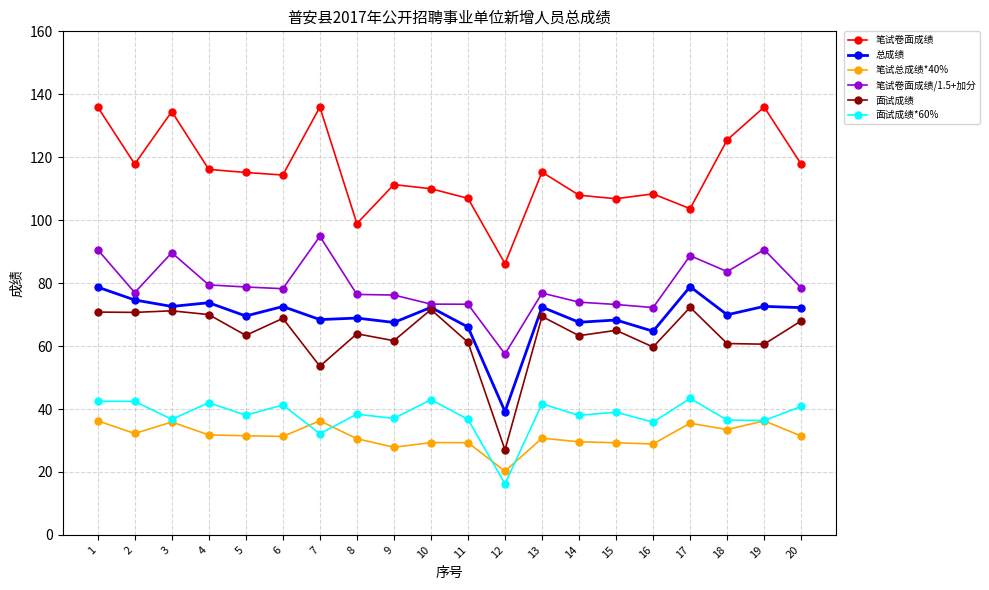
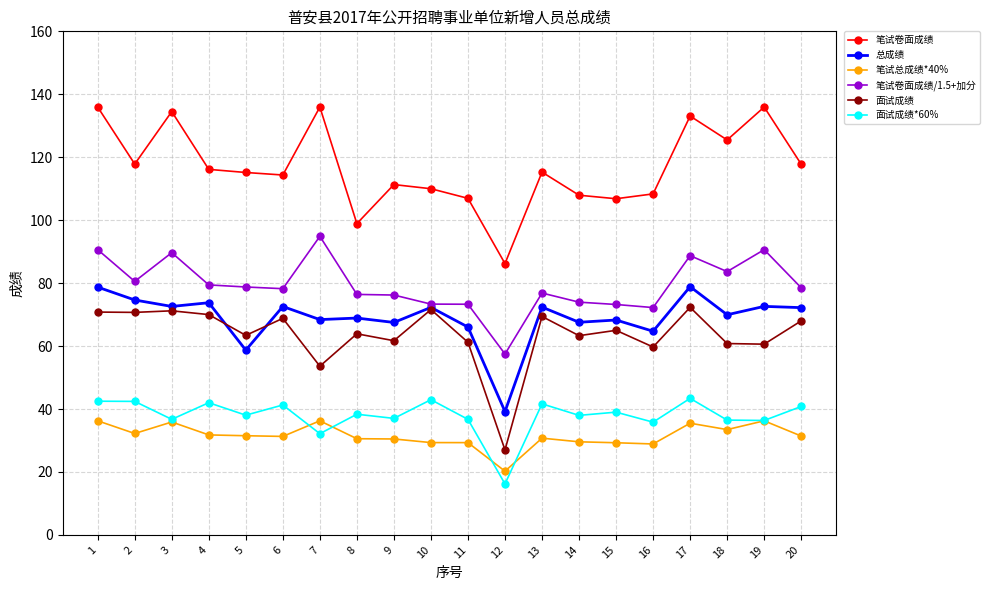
  {
    "笔试卷面成绩": {
      "1": 136,
      "2": 118,
      "3": 135,
      "4": 116,
      "5": 115,
      "6": 114,
      "7": 136,
      "8": 99,
      "9": 111,
      "10": 110,
      "11": 107,
      "12": 86,
      "13": 115,
      "14": 108,
      "15": 107,
      "16": 108,
-     "17": 104,
+     "17": 133,
      "18": 125,
      "19": 136,
      "20": 118
    },
    "总成绩": {
      "1": 79,
      "2": 75,
      "3": 73,
      "4": 74,
-     "5": 70,
+     "5": 59,
      "6": 73,
      "7": 68,
      "8": 69,
      "9": 68,
      "11": 66,
      "12": 39,
      "13": 72,
      "14": 68,
      "15": 68,
      "16": 65,
      "17": 79,
      "18": 70,
      "19": 73,
      "20": 72
    },
    "笔试总成绩*40%": {
      "1": 36,
      "2": 32,
      "3": 36,
      "4": 32,
      "5": 32,
      "6": 31,
      "7": 36,
      "8": 31,
-     "9": 28,
+     "9": 30,
      "10": 29,
      "11": 29,
      "12": 20,
      "13": 31,
      "14": 30,
      "15": 29,
      "16": 29,
      "17": 35,
      "18": 33,
      "20": 31
    },
    "笔试卷面成绩/1.5+加分": {
      "1": 91,
-     "2": 77,
+     "2": 81,
      "3": 90,
      "4": 79,
      "5": 79,
      "6": 78,
      "7": 95,
      "8": 76,
      "9": 76,
      "10": 73,
      "11": 73,
      "12": 57,
      "13": 77,
      "14": 74,
      "15": 73,
      "16": 72,
      "17": 89,
      "18": 84,
      "19": 91,
      "20": 79
    },
    "面试成绩": {
      "1": 71,
      "2": 71,
      "3": 71,
      "4": 70,
      "5": 63,
      "6": 69,
      "7": 54,
      "8": 64,
      "9": 62,
      "11": 61,
      "12": 27,
      "13": 69,
      "14": 63,
      "15": 65,
      "16": 60,
      "17": 72,
      "18": 61,
      "19": 61,
      "20": 68
    },
    "面试成绩*60%": {
      "1": 42,
      "2": 42,
      "3": 37,
      "4": 42,
      "5": 38,
      "6": 41,
      "7": 32,
      "8": 38,
      "9": 37,
      "10": 43,
      "11": 37,
      "12": 16,
      "13": 42,
      "14": 38,
      "15": 39,
      "16": 36,
      "17": 43,
      "18": 36,
      "20": 41
    }
  }
